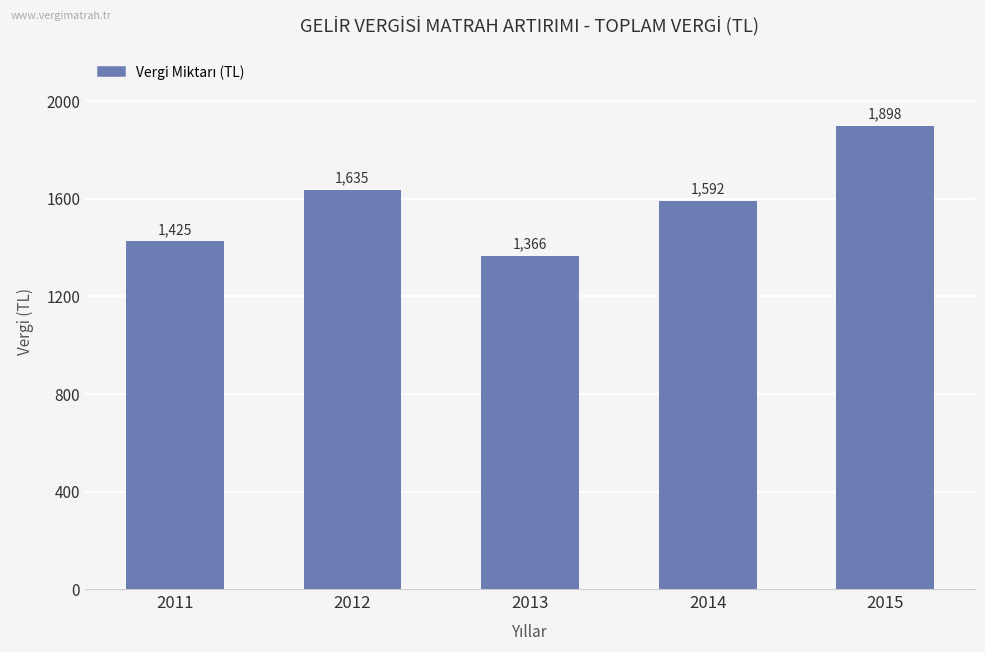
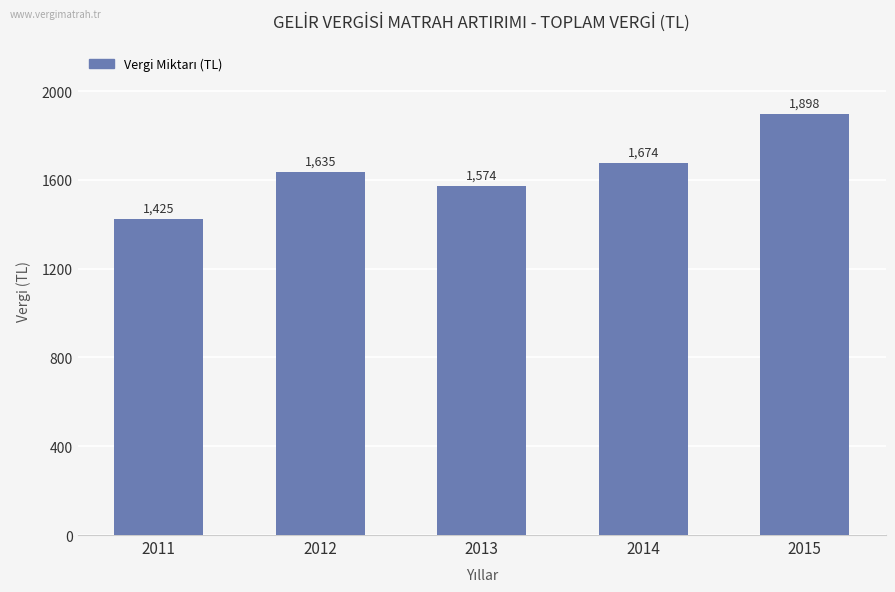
  {
    "2011": "1,425",
    "2012": "1,635",
-   "2013": "1,366",
-   "2014": "1,592",
+   "2013": "1,574",
+   "2014": "1,674",
    "2015": "1,898"
  }
